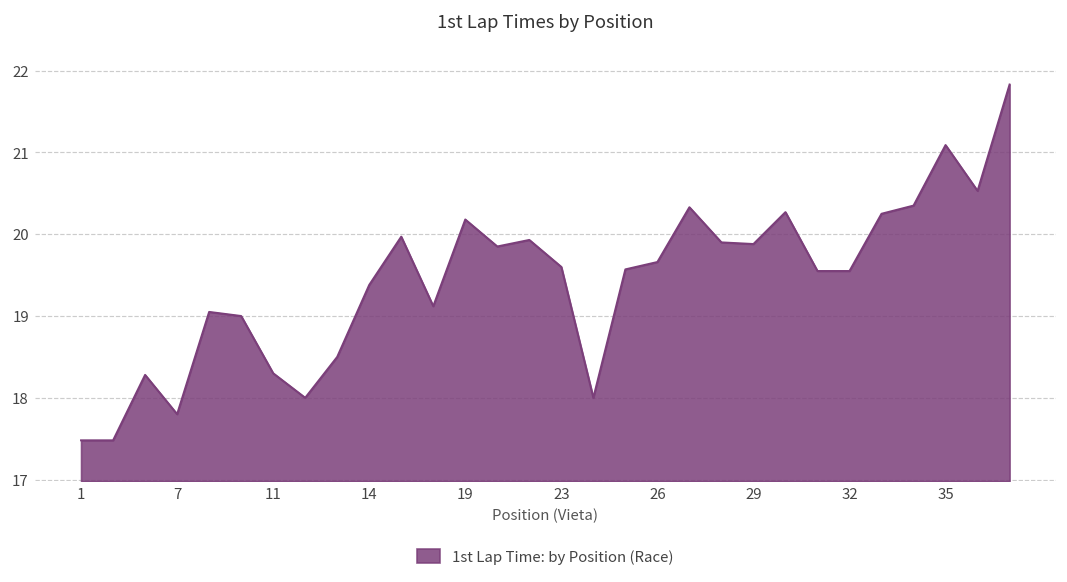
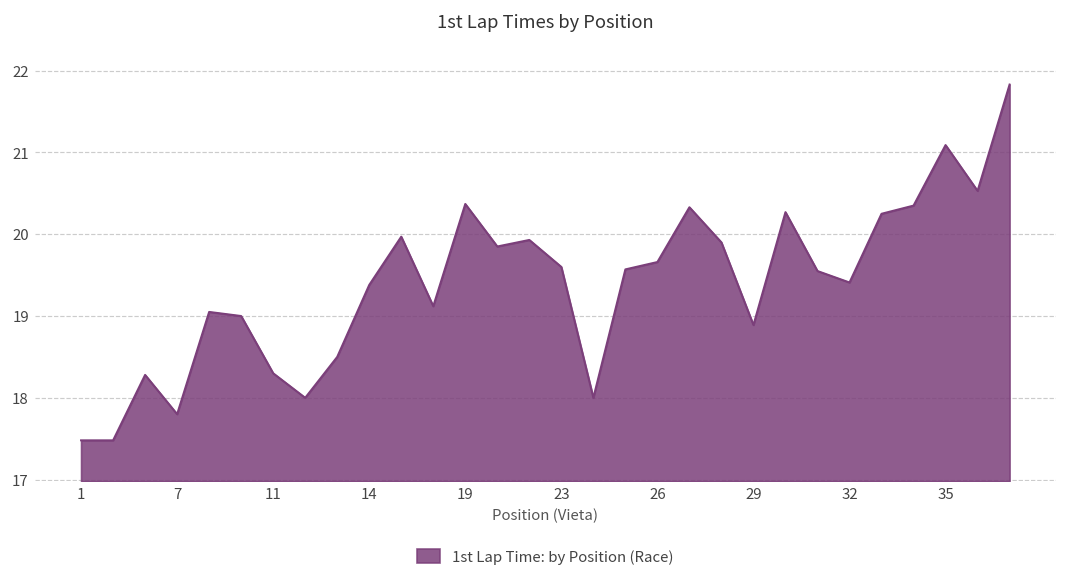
  {
    "1": 17.5,
    "7": 17.8,
    "11": 18.3,
    "14": 19.4,
-   "19": 20.2,
+   "19": 20.4,
    "23": 19.6,
    "26": 19.7,
-   "29": 19.9,
-   "32": 19.6,
+   "29": 18.9,
+   "32": 19.4,
    "35": 21.1
  }
